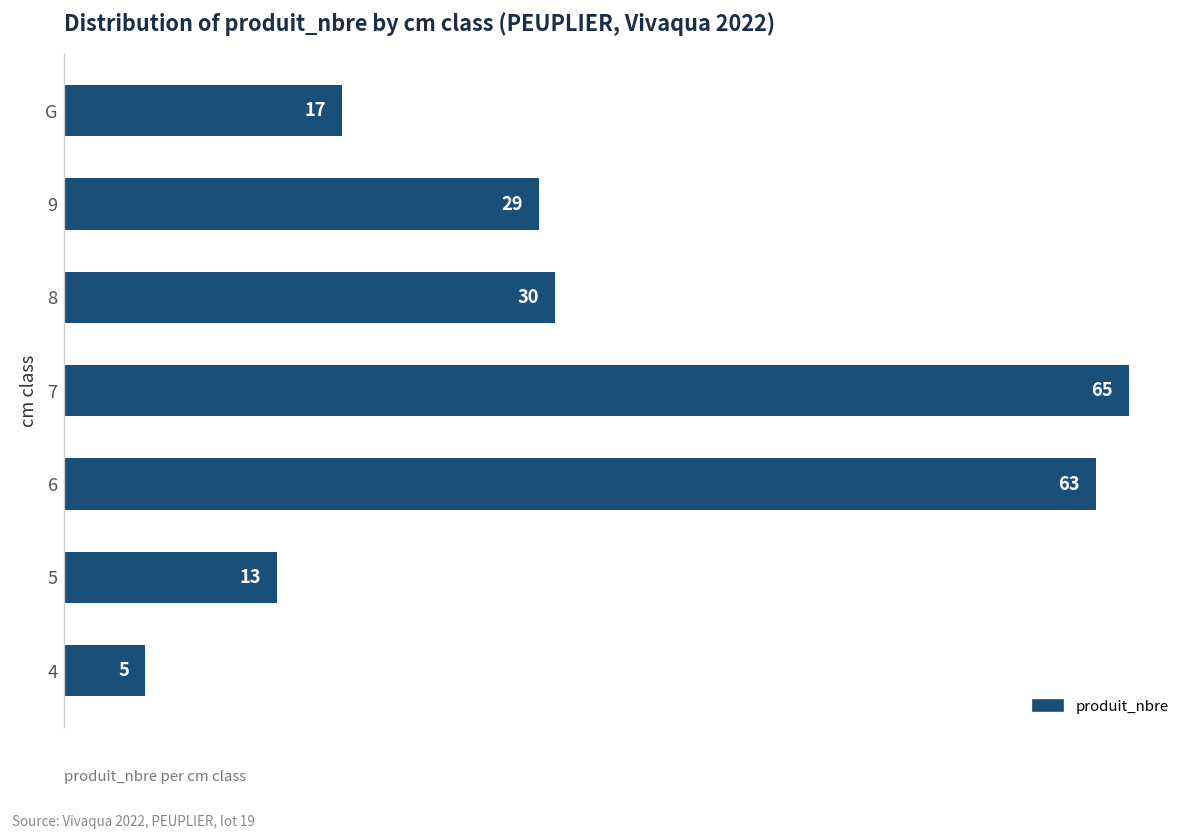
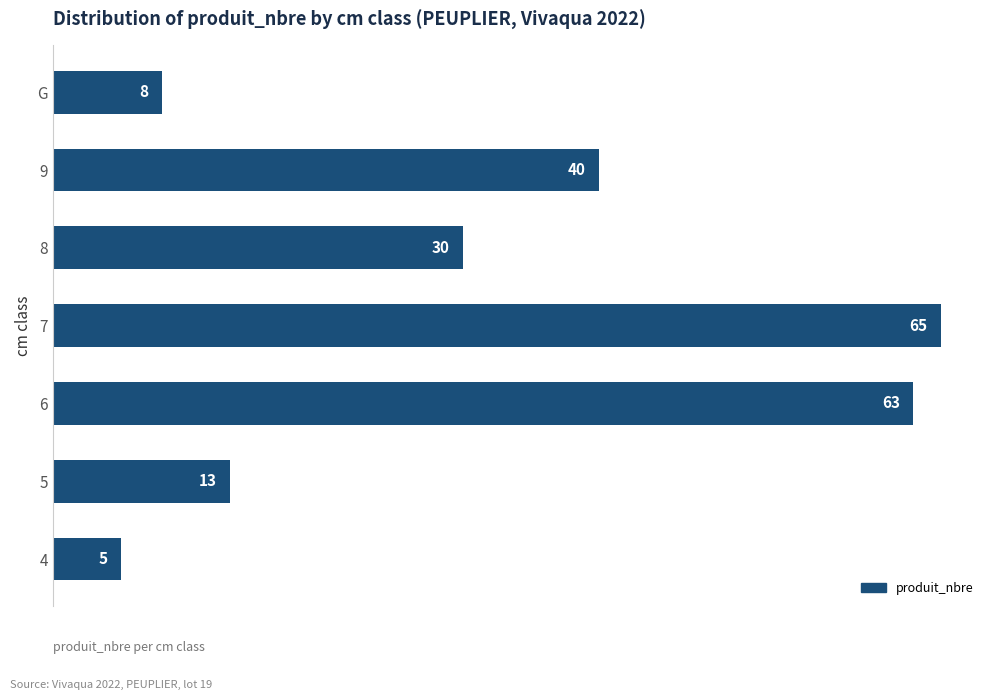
  {
-   "G": 17,
-   "9": 29,
+   "G": 8,
+   "9": 40,
    "8": 30,
    "7": 65,
    "6": 63,
    "5": 13,
    "4": 5
  }
